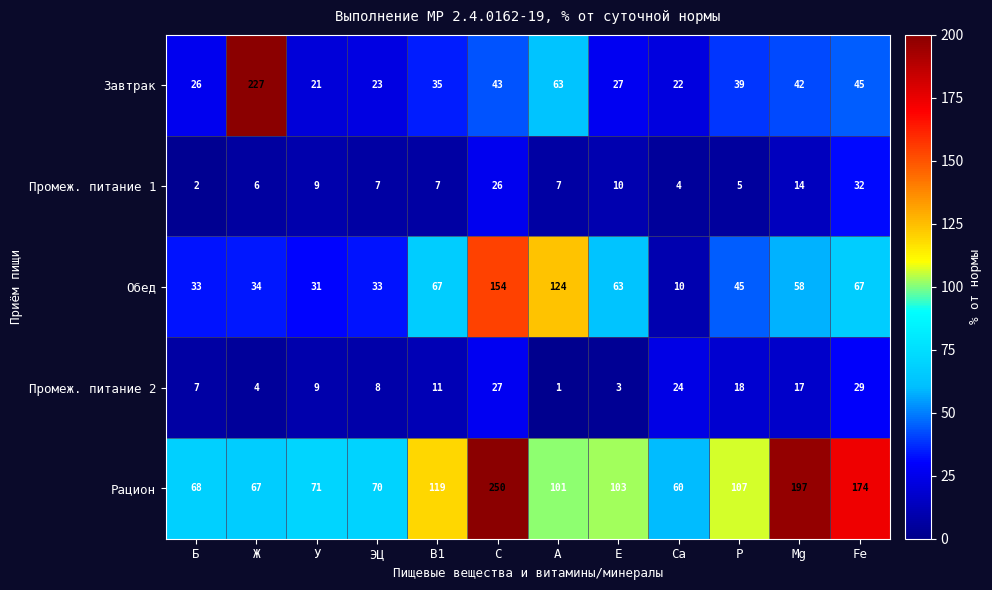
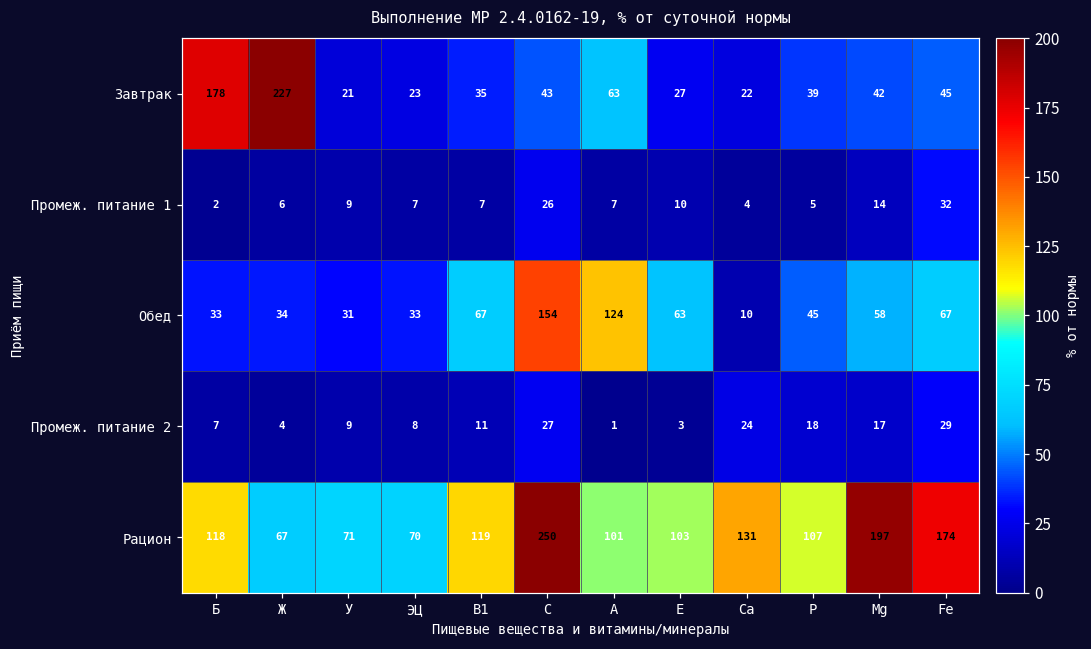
  {
    "Завтрак": {
-     "Б": 26,
+     "Б": 178,
      "Ж": 227,
      "У": 21,
      "ЭЦ": 23,
      "B1": 35,
      "C": 43,
      "A": 63,
      "E": 27,
      "Ca": 22,
      "P": 39,
      "Mg": 42,
      "Fe": 45
    },
    "Промеж. питание 1": {
      "Б": 2,
      "Ж": 6,
      "У": 9,
      "ЭЦ": 7,
      "B1": 7,
      "C": 26,
      "A": 7,
      "E": 10,
      "Ca": 4,
      "P": 5,
      "Mg": 14,
      "Fe": 32
    },
    "Обед": {
      "Б": 33,
      "Ж": 34,
      "У": 31,
      "ЭЦ": 33,
      "B1": 67,
      "C": 154,
      "A": 124,
      "E": 63,
      "Ca": 10,
      "P": 45,
      "Mg": 58,
      "Fe": 67
    },
    "Промеж. питание 2": {
      "Б": 7,
      "Ж": 4,
      "У": 9,
      "ЭЦ": 8,
      "B1": 11,
      "C": 27,
      "A": 1,
      "E": 3,
      "Ca": 24,
      "P": 18,
      "Mg": 17,
      "Fe": 29
    },
    "Рацион": {
-     "Б": 68,
+     "Б": 118,
      "Ж": 67,
      "У": 71,
      "ЭЦ": 70,
      "B1": 119,
      "C": 250,
      "A": 101,
      "E": 103,
-     "Ca": 60,
+     "Ca": 131,
      "P": 107,
      "Mg": 197,
      "Fe": 174
    }
  }
